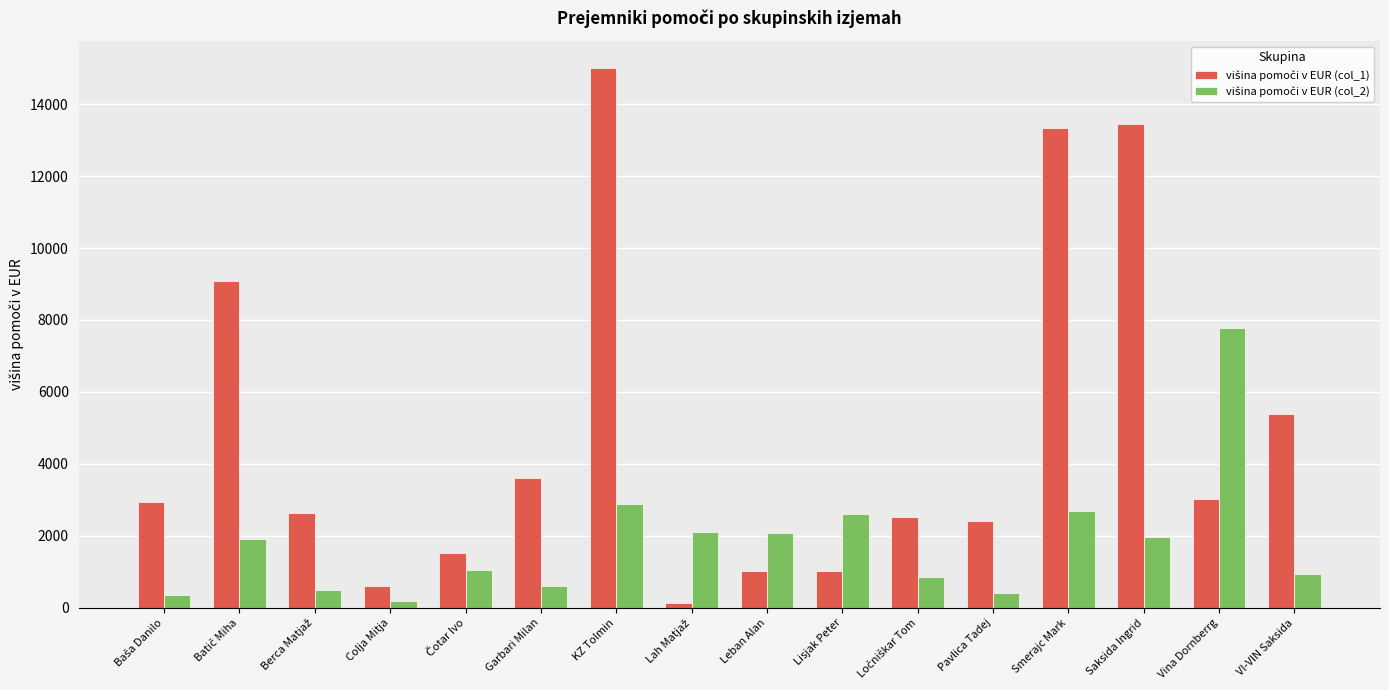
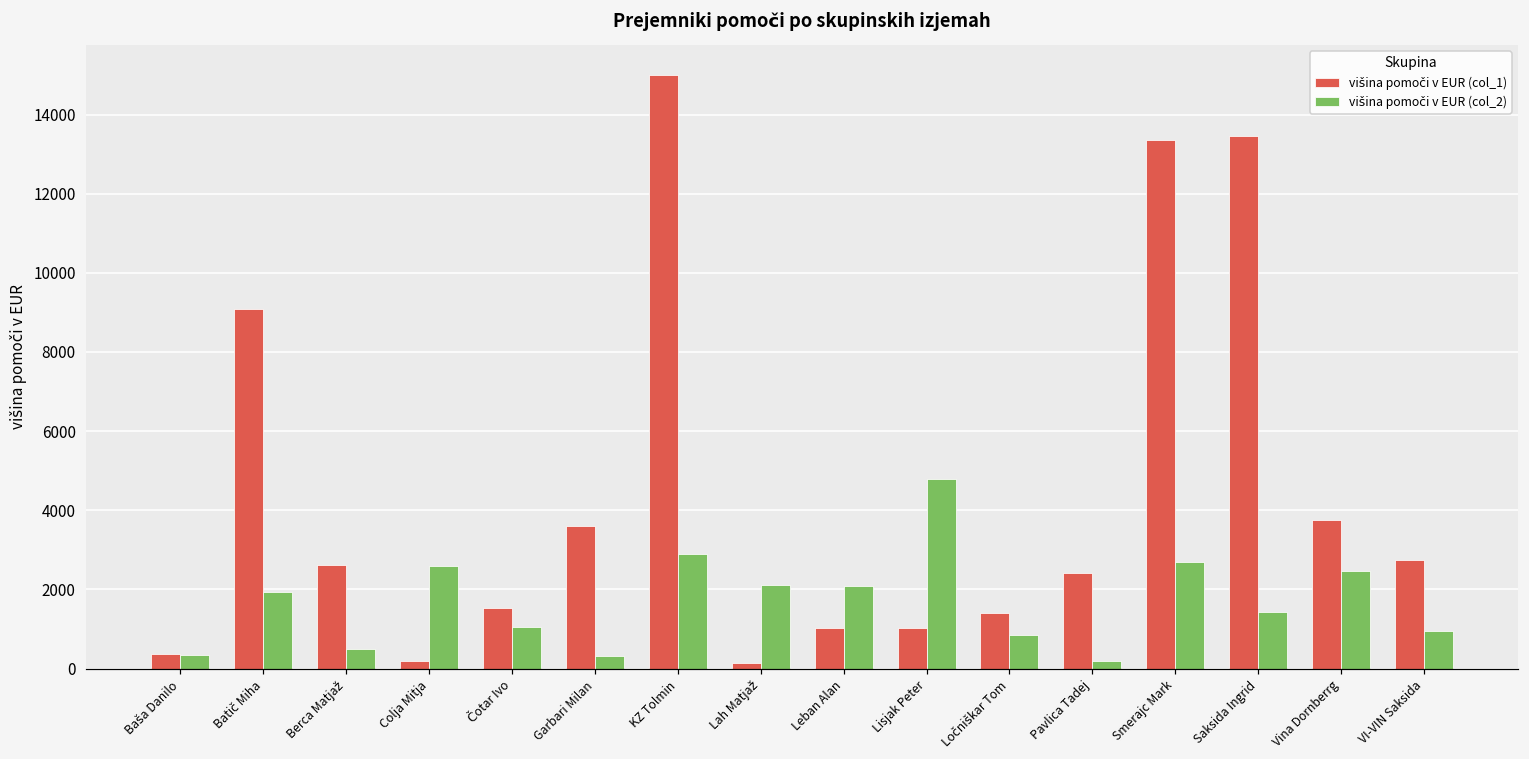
  {
    "višina pomoči v EUR (col_1)": {
-     "Baša Danilo": 2900,
+     "Baša Danilo": 400,
      "Batič Miha": 9100,
      "Berca Matjaž": 2600,
-     "Colja Mitja": 600,
+     "Colja Mitja": 200,
      "Čotar Ivo": 1500,
      "Garbari Milan": 3600,
      "KZ Tolmin": 15000,
      "Lah Matjaž": 100,
      "Leban Alan": 1000,
      "Lisjak Peter": 1000,
-     "Ločniškar Tom": 2500,
+     "Ločniškar Tom": 1400,
      "Pavlica Tadej": 2400,
      "Smerajc Mark": 13300,
      "Saksida Ingrid": 13500,
-     "Vina Dornberrg": 3000,
-     "VI-VIN Saksida": 5400
+     "Vina Dornberrg": 3800,
+     "VI-VIN Saksida": 2800
    },
    "višina pomoči v EUR (col_2)": {
      "Baša Danilo": 300,
      "Batič Miha": 1900,
      "Berca Matjaž": 500,
-     "Colja Mitja": 200,
+     "Colja Mitja": 2600,
      "Čotar Ivo": 1000,
-     "Garbari Milan": 600,
+     "Garbari Milan": 300,
      "KZ Tolmin": 2900,
      "Lah Matjaž": 2100,
      "Leban Alan": 2100,
-     "Lisjak Peter": 2600,
+     "Lisjak Peter": 4800,
      "Ločniškar Tom": 800,
-     "Pavlica Tadej": 400,
+     "Pavlica Tadej": 200,
      "Smerajc Mark": 2700,
-     "Saksida Ingrid": 2000,
-     "Vina Dornberrg": 7800,
+     "Saksida Ingrid": 1400,
+     "Vina Dornberrg": 2500,
      "VI-VIN Saksida": 900
    }
  }
